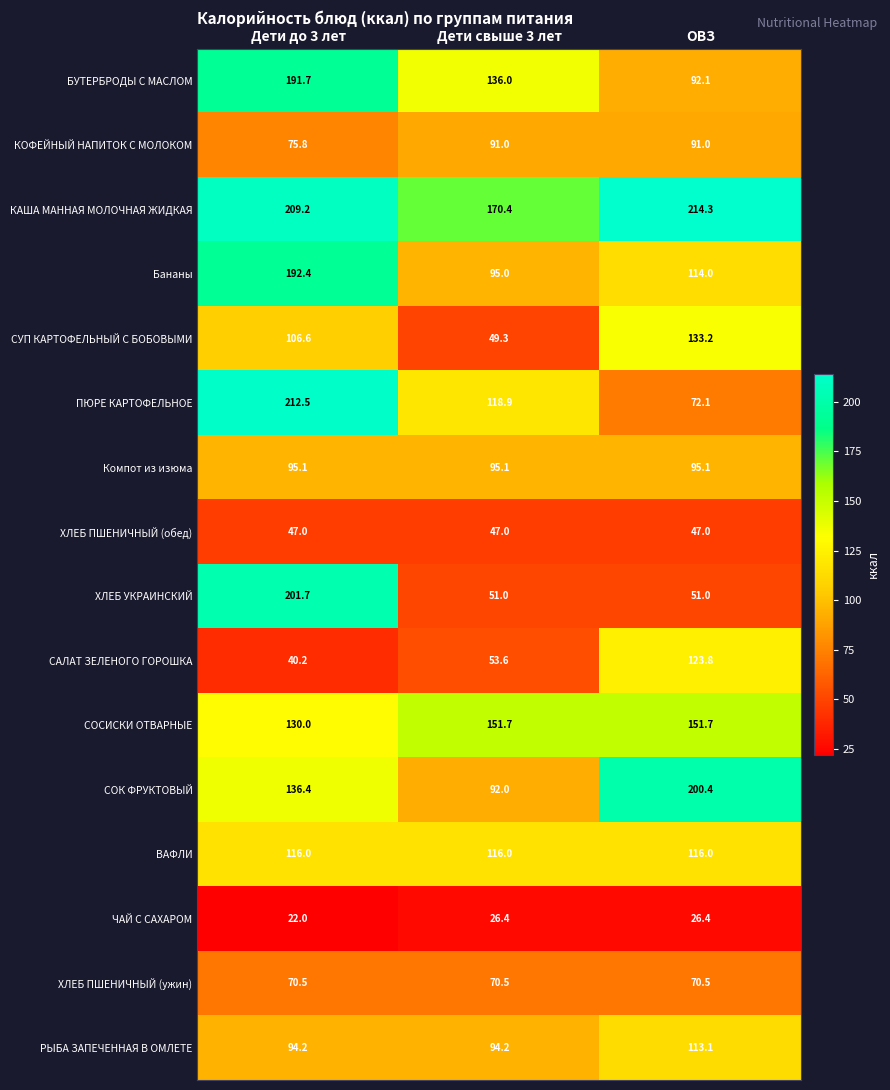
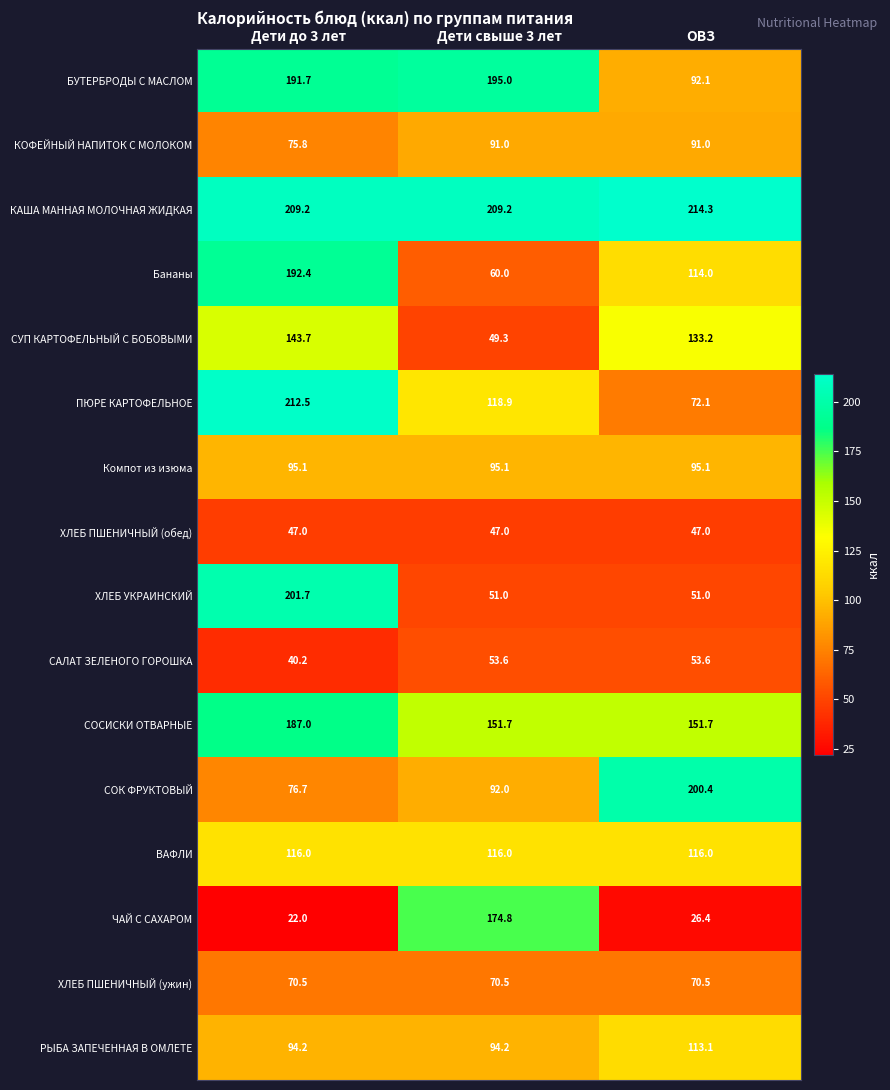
  {
    "БУТЕРБРОДЫ С МАСЛОМ": {
      "Дети до 3 лет": 191.7,
-     "Дети свыше 3 лет": 136.0,
+     "Дети свыше 3 лет": 195.0,
      "ОВЗ": 92.1
    },
    "КОФЕЙНЫЙ НАПИТОК С МОЛОКОМ": {
      "Дети до 3 лет": 75.8,
      "Дети свыше 3 лет": 91.0,
      "ОВЗ": 91.0
    },
    "КАША МАННАЯ МОЛОЧНАЯ ЖИДКАЯ": {
      "Дети до 3 лет": 209.2,
-     "Дети свыше 3 лет": 170.4,
+     "Дети свыше 3 лет": 209.2,
      "ОВЗ": 214.3
    },
    "Бананы": {
      "Дети до 3 лет": 192.4,
-     "Дети свыше 3 лет": 95.0,
+     "Дети свыше 3 лет": 60.0,
      "ОВЗ": 114.0
    },
    "СУП КАРТОФЕЛЬНЫЙ С БОБОВЫМИ": {
-     "Дети до 3 лет": 106.6,
+     "Дети до 3 лет": 143.7,
      "Дети свыше 3 лет": 49.3,
      "ОВЗ": 133.2
    },
    "ПЮРЕ КАРТОФЕЛЬНОЕ": {
      "Дети до 3 лет": 212.5,
      "Дети свыше 3 лет": 118.9,
      "ОВЗ": 72.1
    },
    "Компот из изюма": {
      "Дети до 3 лет": 95.1,
      "Дети свыше 3 лет": 95.1,
      "ОВЗ": 95.1
    },
    "ХЛЕБ ПШЕНИЧНЫЙ (обед)": {
      "Дети до 3 лет": 47.0,
      "Дети свыше 3 лет": 47.0,
      "ОВЗ": 47.0
    },
    "ХЛЕБ УКРАИНСКИЙ": {
      "Дети до 3 лет": 201.7,
      "Дети свыше 3 лет": 51.0,
      "ОВЗ": 51.0
    },
    "САЛАТ ЗЕЛЕНОГО ГОРОШКА": {
      "Дети до 3 лет": 40.2,
      "Дети свыше 3 лет": 53.6,
-     "ОВЗ": 123.8
+     "ОВЗ": 53.6
    },
    "СОСИСКИ ОТВАРНЫЕ": {
-     "Дети до 3 лет": 130.0,
+     "Дети до 3 лет": 187.0,
      "Дети свыше 3 лет": 151.7,
      "ОВЗ": 151.7
    },
    "СОК ФРУКТОВЫЙ": {
-     "Дети до 3 лет": 136.4,
+     "Дети до 3 лет": 76.7,
      "Дети свыше 3 лет": 92.0,
      "ОВЗ": 200.4
    },
    "ВАФЛИ": {
      "Дети до 3 лет": 116.0,
      "Дети свыше 3 лет": 116.0,
      "ОВЗ": 116.0
    },
    "ЧАЙ С САХАРОМ": {
      "Дети до 3 лет": 22.0,
-     "Дети свыше 3 лет": 26.4,
+     "Дети свыше 3 лет": 174.8,
      "ОВЗ": 26.4
    },
    "ХЛЕБ ПШЕНИЧНЫЙ (ужин)": {
      "Дети до 3 лет": 70.5,
      "Дети свыше 3 лет": 70.5,
      "ОВЗ": 70.5
    },
    "РЫБА ЗАПЕЧЕННАЯ В ОМЛЕТЕ": {
      "Дети до 3 лет": 94.2,
      "Дети свыше 3 лет": 94.2,
      "ОВЗ": 113.1
    }
  }
